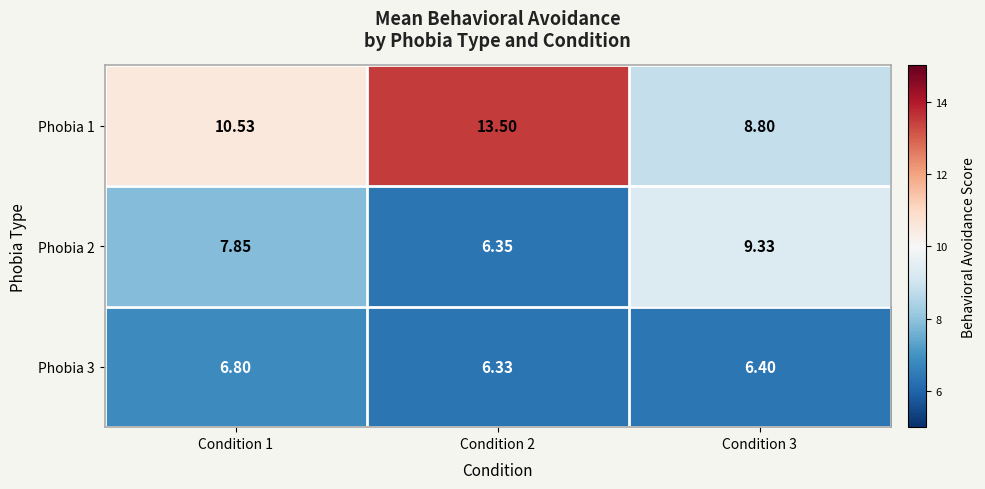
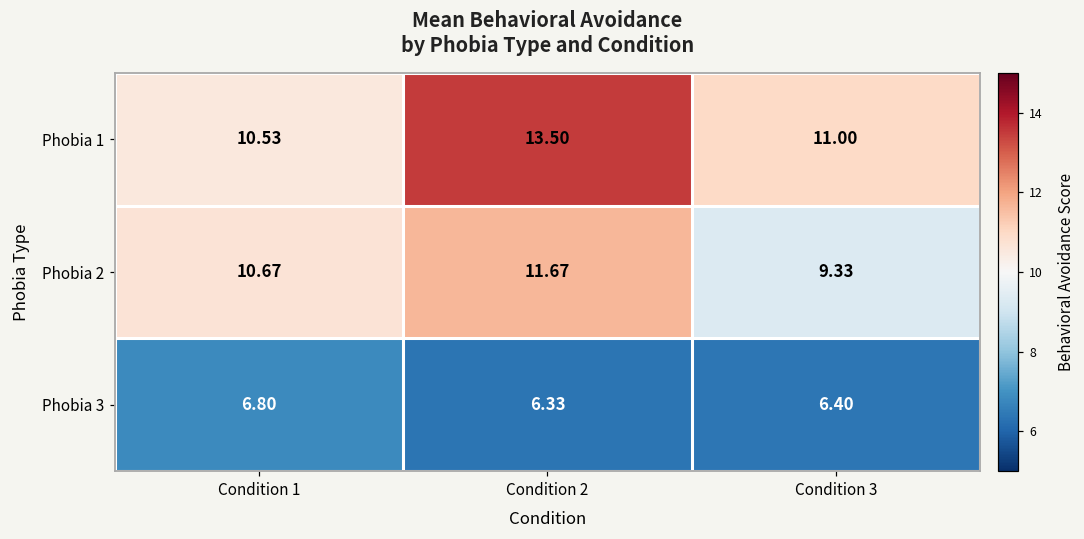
  {
    "Phobia 1": {
      "Condition 1": 10.53,
      "Condition 2": 13.50,
-     "Condition 3": 8.80
+     "Condition 3": 11.00
    },
    "Phobia 2": {
-     "Condition 1": 7.85,
-     "Condition 2": 6.35,
+     "Condition 1": 10.67,
+     "Condition 2": 11.67,
      "Condition 3": 9.33
    },
    "Phobia 3": {
      "Condition 1": 6.80,
      "Condition 2": 6.33,
      "Condition 3": 6.40
    }
  }
